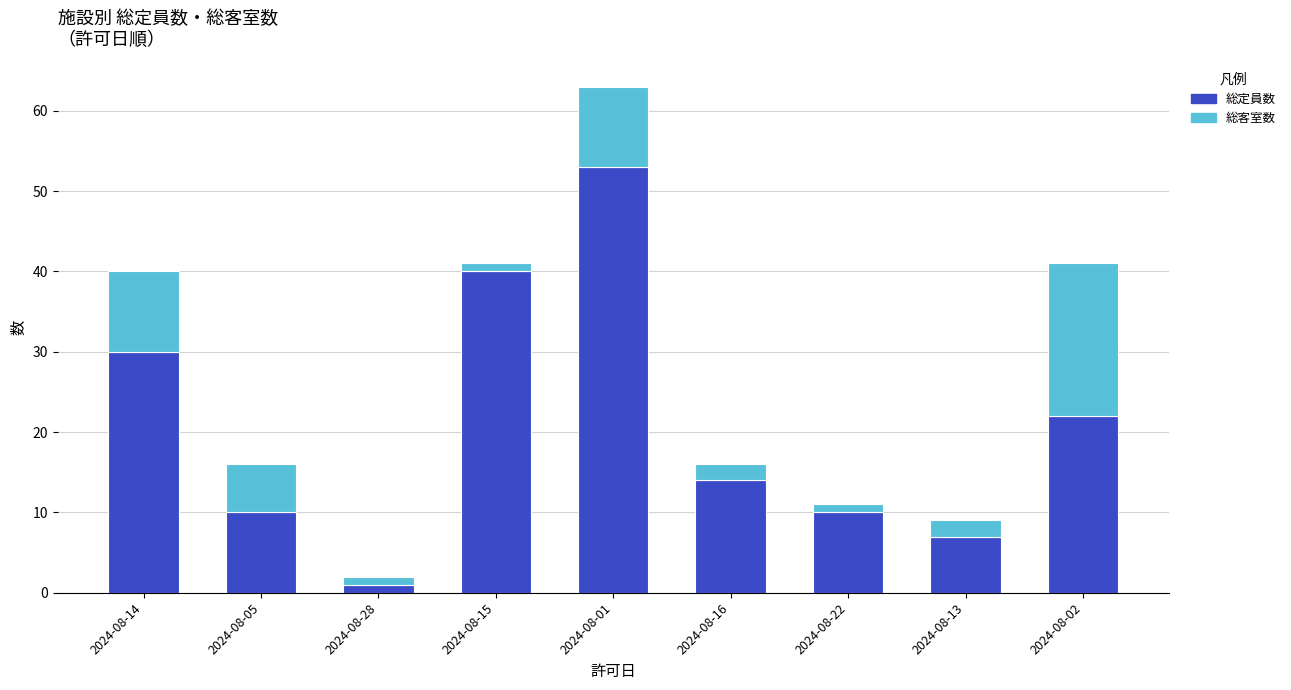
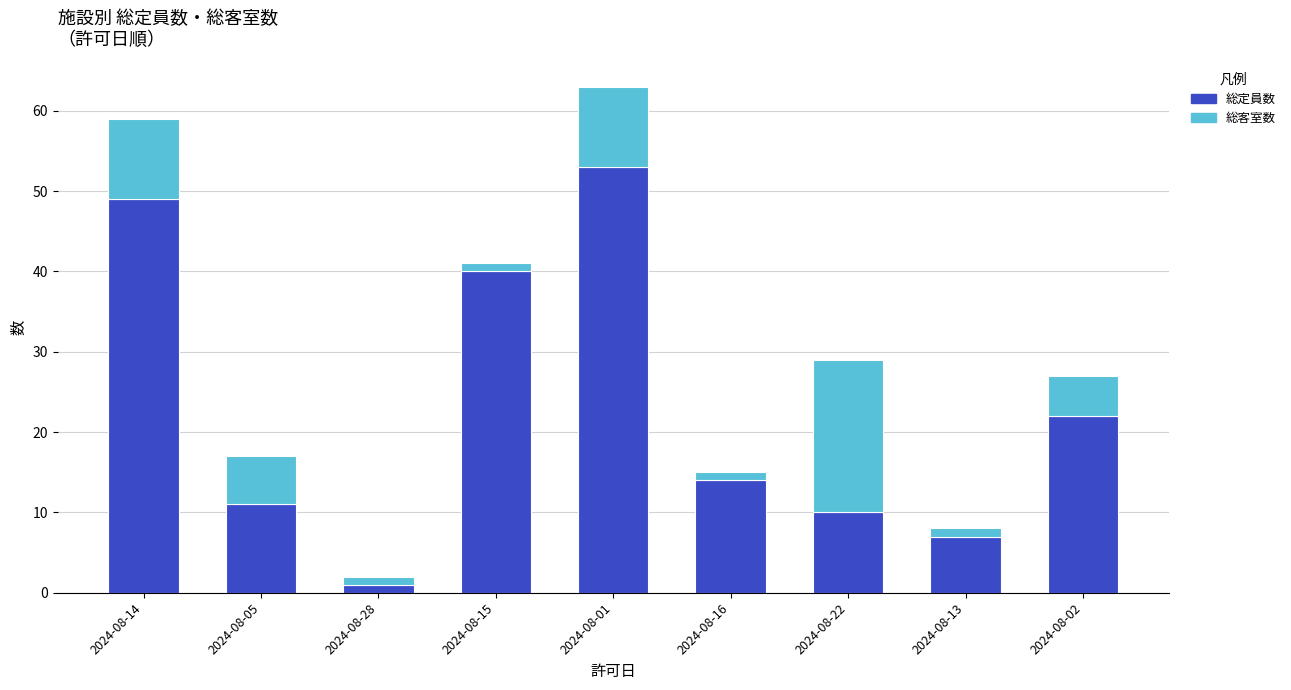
  {
    "総定員数": {
-     "2024-08-14": 30,
-     "2024-08-05": 10,
+     "2024-08-14": 49,
+     "2024-08-05": 11,
      "2024-08-28": 1,
      "2024-08-15": 40,
      "2024-08-01": 53,
      "2024-08-16": 14,
      "2024-08-22": 10,
      "2024-08-13": 7,
      "2024-08-02": 22
    },
    "総客室数": {
      "2024-08-14": 10,
      "2024-08-05": 6,
      "2024-08-28": 1,
      "2024-08-15": 1,
      "2024-08-01": 10,
-     "2024-08-16": 2,
-     "2024-08-22": 1,
-     "2024-08-13": 2,
-     "2024-08-02": 19
+     "2024-08-16": 1,
+     "2024-08-22": 19,
+     "2024-08-13": 1,
+     "2024-08-02": 5
    }
  }
